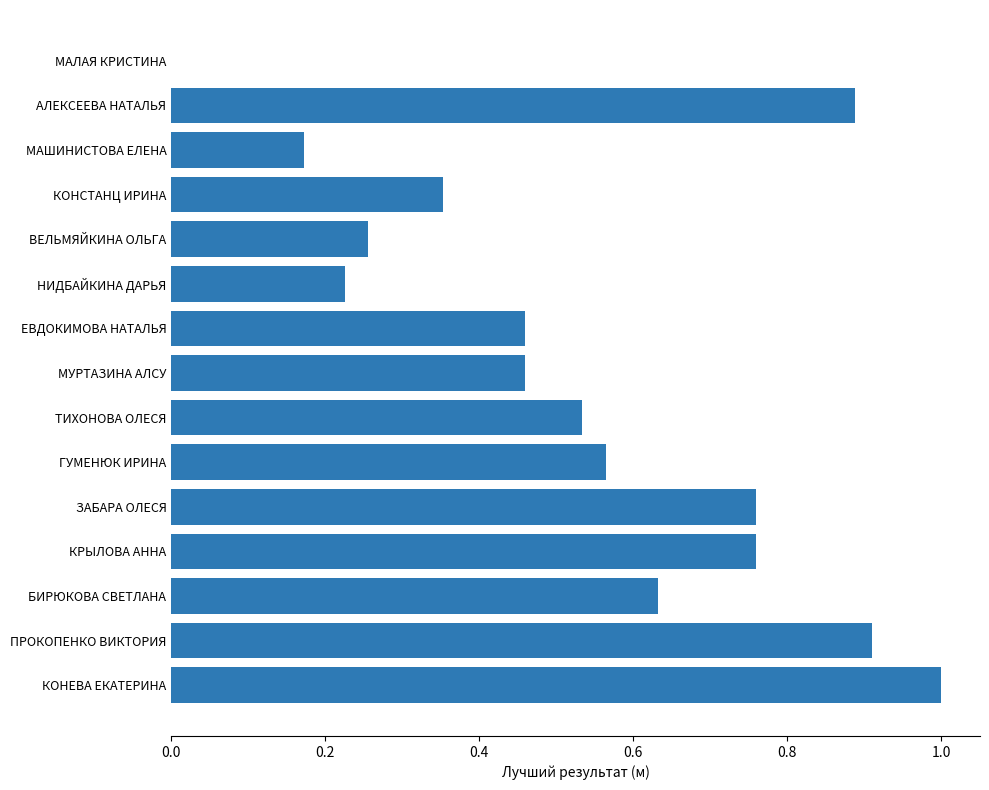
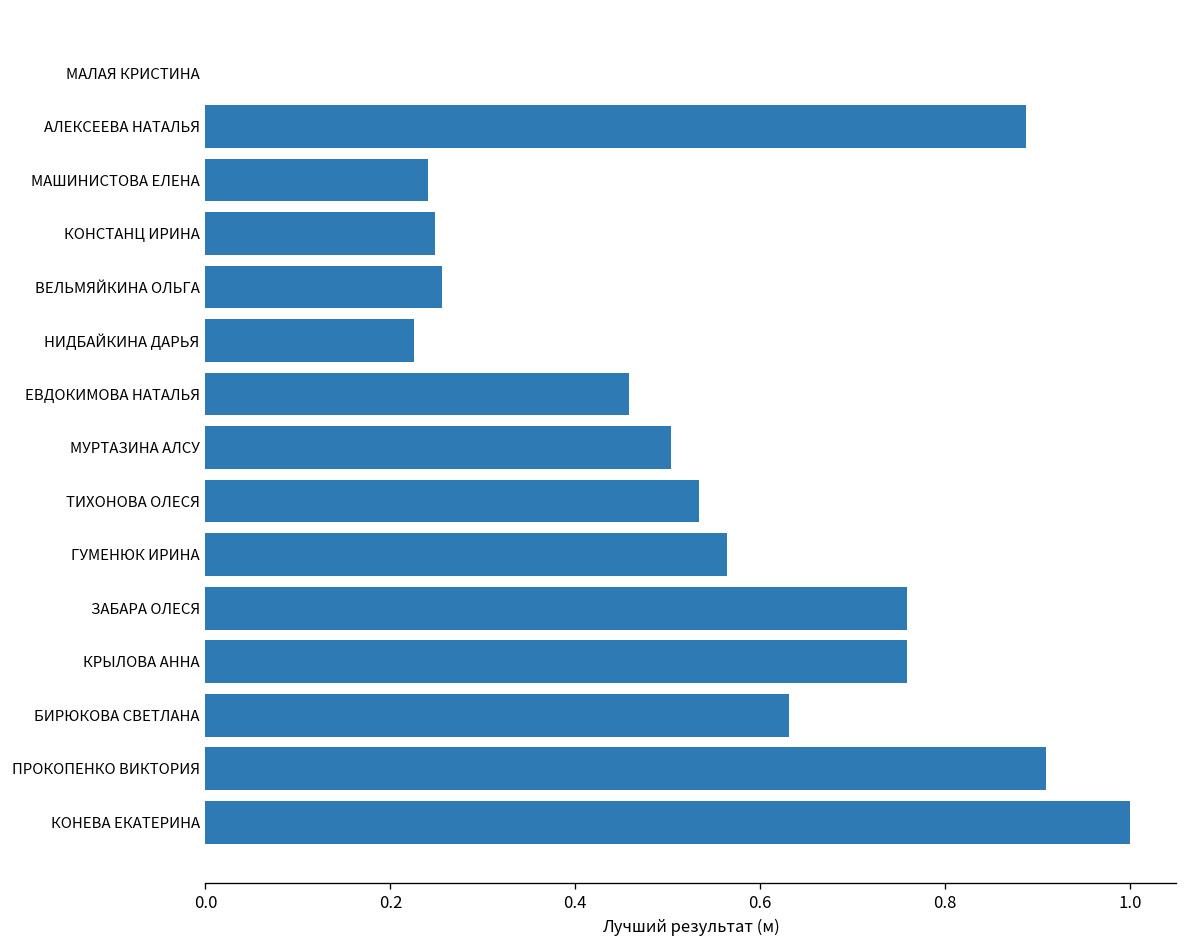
  {
    "МАЛАЯ КРИСТИНА": 0.00,
    "АЛЕКСЕЕВА НАТАЛЬЯ": 0.89,
-   "МАШИНИСТОВА ЕЛЕНА": 0.17,
-   "КОНСТАНЦ ИРИНА": 0.35,
+   "МАШИНИСТОВА ЕЛЕНА": 0.24,
+   "КОНСТАНЦ ИРИНА": 0.25,
    "ВЕЛЬМЯЙКИНА ОЛЬГА": 0.26,
    "НИДБАЙКИНА ДАРЬЯ": 0.23,
    "ЕВДОКИМОВА НАТАЛЬЯ": 0.46,
-   "МУРТАЗИНА АЛСУ": 0.46,
+   "МУРТАЗИНА АЛСУ": 0.50,
    "ТИХОНОВА ОЛЕСЯ": 0.53,
    "ГУМЕНЮК ИРИНА": 0.56,
    "ЗАБАРА ОЛЕСЯ": 0.76,
    "КРЫЛОВА АННА": 0.76,
    "БИРЮКОВА СВЕТЛАНА": 0.63,
    "ПРОКОПЕНКО ВИКТОРИЯ": 0.91,
    "КОНЕВА ЕКАТЕРИНА": 1.00
  }
